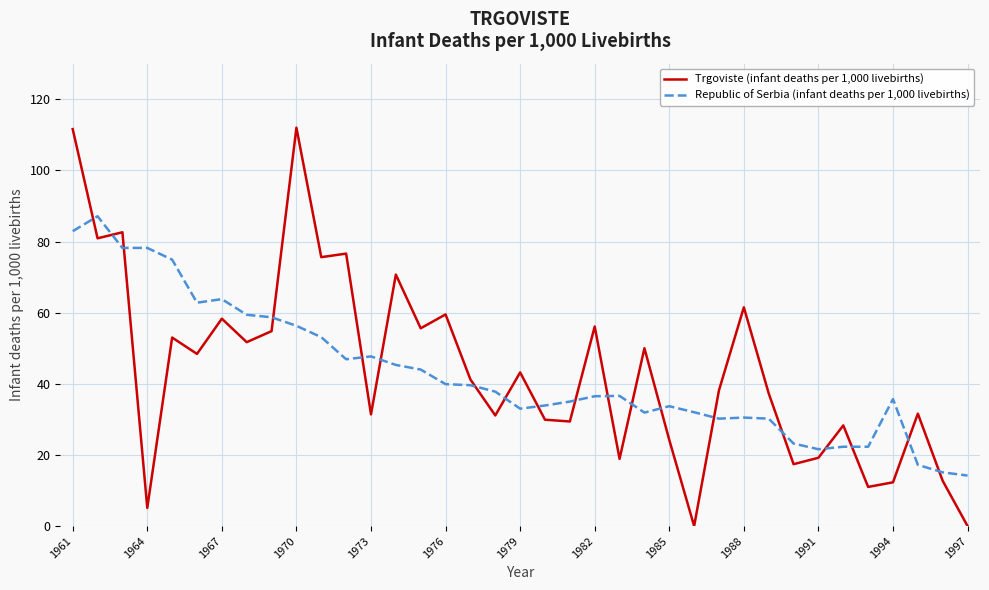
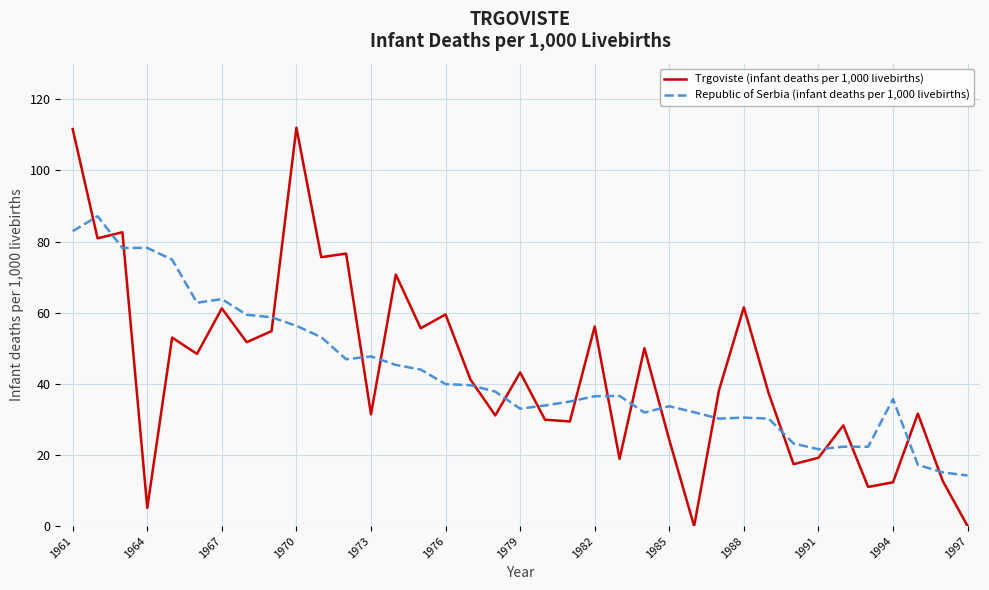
  {
    "Trgoviste (infant deaths per 1,000 livebirths)": {
      "1961": 112,
      "1964": 5,
-     "1967": 58,
+     "1967": 61,
      "1970": 112,
      "1973": 31,
      "1976": 60,
      "1979": 43,
      "1982": 56,
      "1985": 24,
      "1988": 62,
      "1991": 19,
      "1994": 12,
      "1997": 0
    },
    "Republic of Serbia (infant deaths per 1,000 livebirths)": {
      "1961": 83,
      "1964": 78,
      "1967": 64,
      "1970": 56,
      "1973": 48,
      "1976": 40,
      "1979": 33,
      "1982": 37,
      "1985": 34,
      "1988": 31,
      "1991": 22,
      "1994": 36,
      "1997": 14
    }
  }
